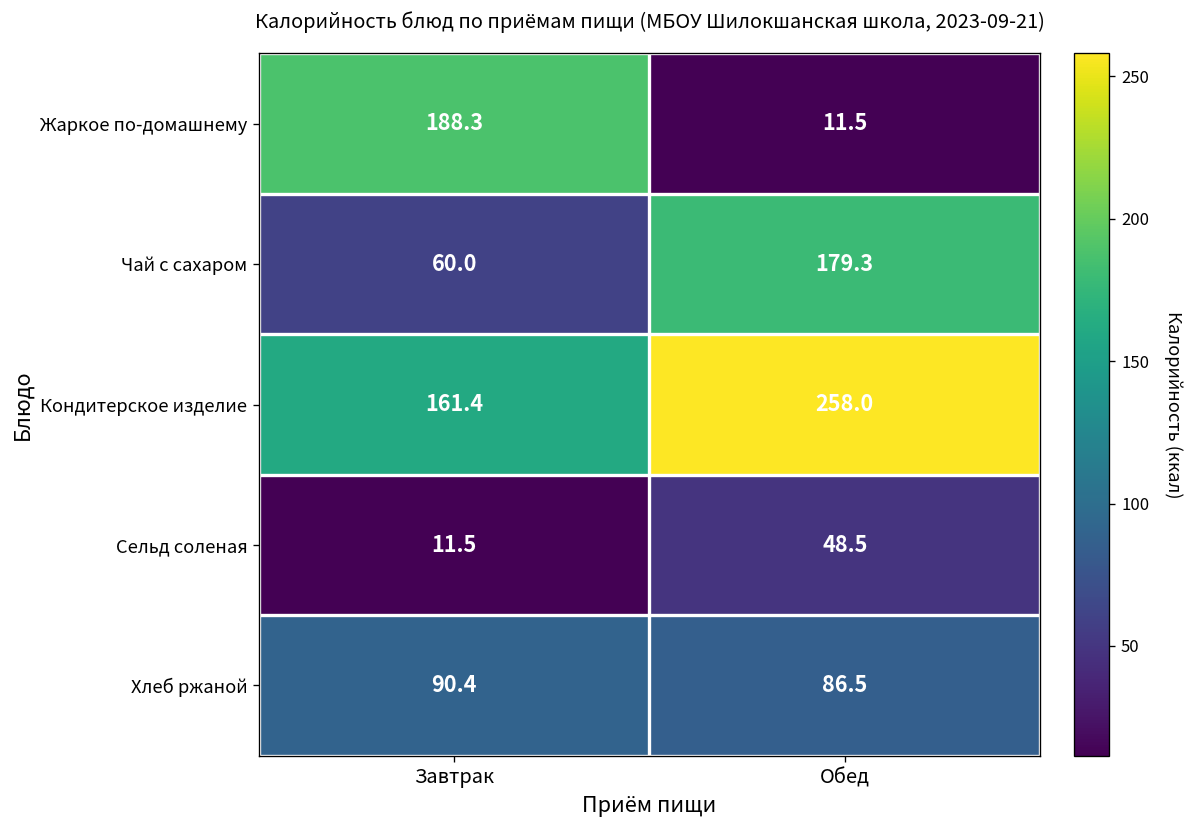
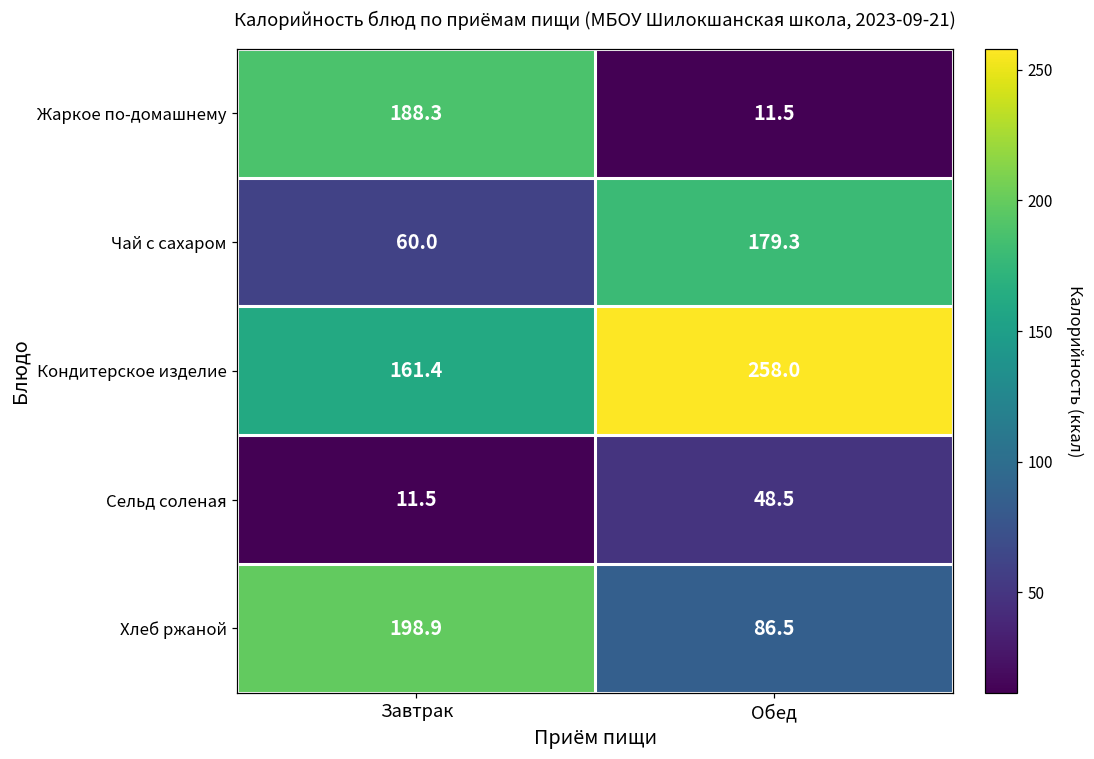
  {
    "Жаркое по-домашнему": {
      "Завтрак": 188.3,
      "Обед": 11.5
    },
    "Чай с сахаром": {
      "Завтрак": 60.0,
      "Обед": 179.3
    },
    "Кондитерское изделие": {
      "Завтрак": 161.4,
      "Обед": 258.0
    },
    "Сельд соленая": {
      "Завтрак": 11.5,
      "Обед": 48.5
    },
    "Хлеб ржаной": {
-     "Завтрак": 90.4,
+     "Завтрак": 198.9,
      "Обед": 86.5
    }
  }
